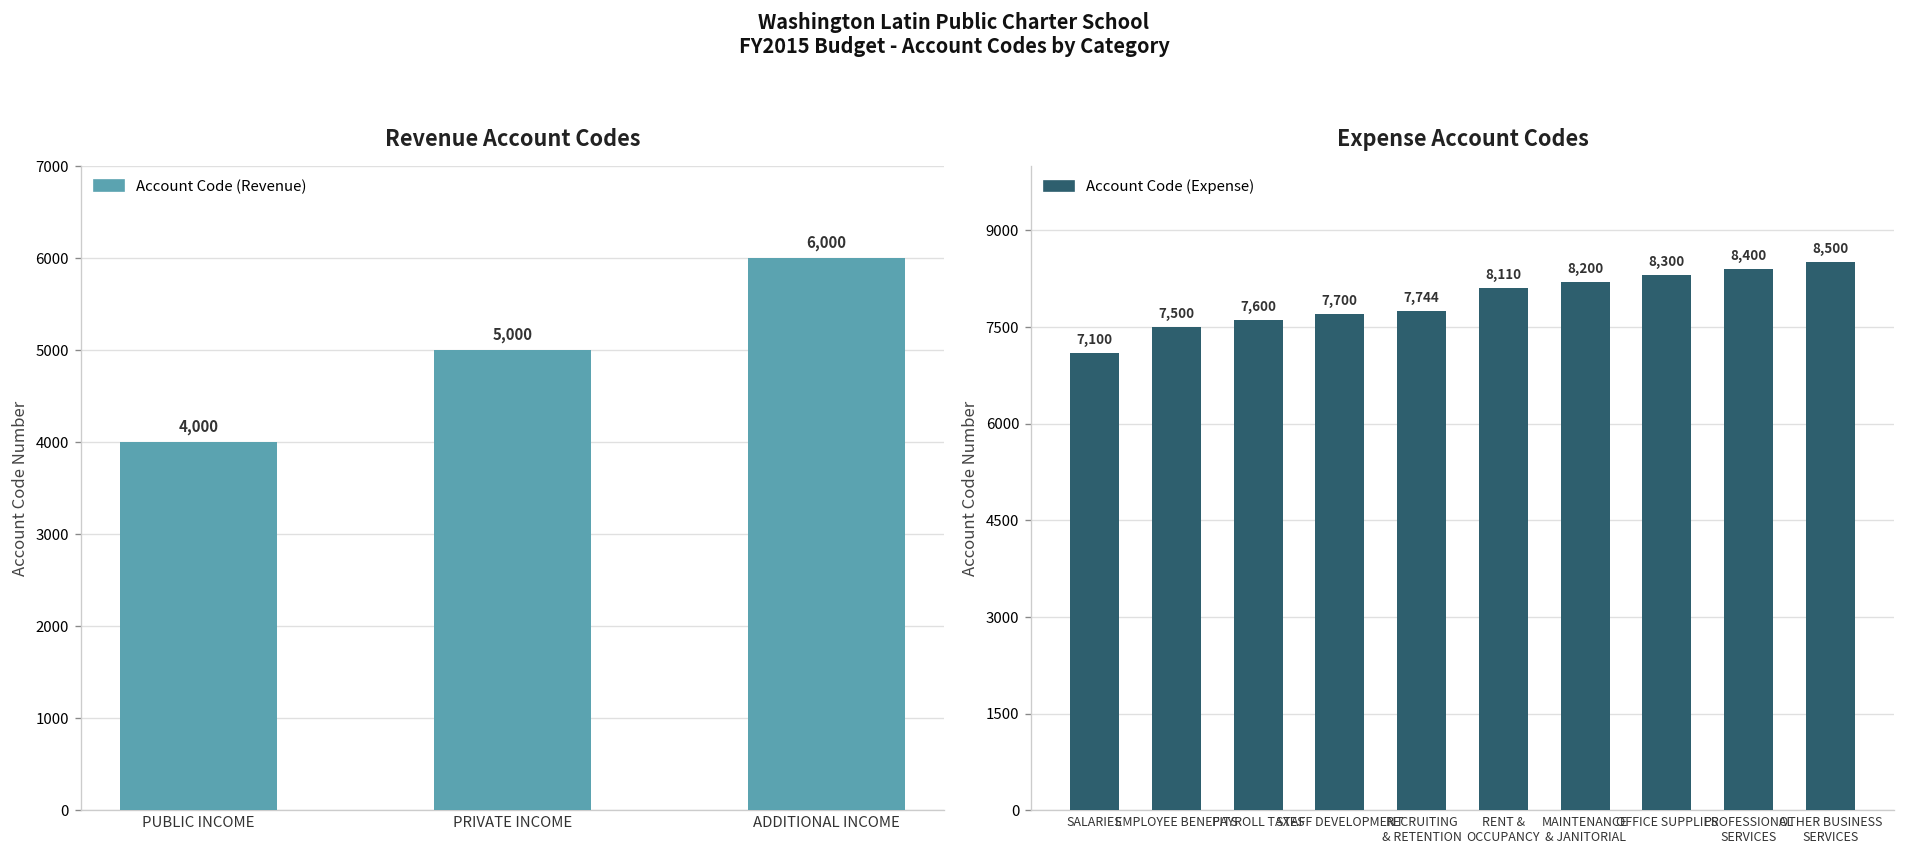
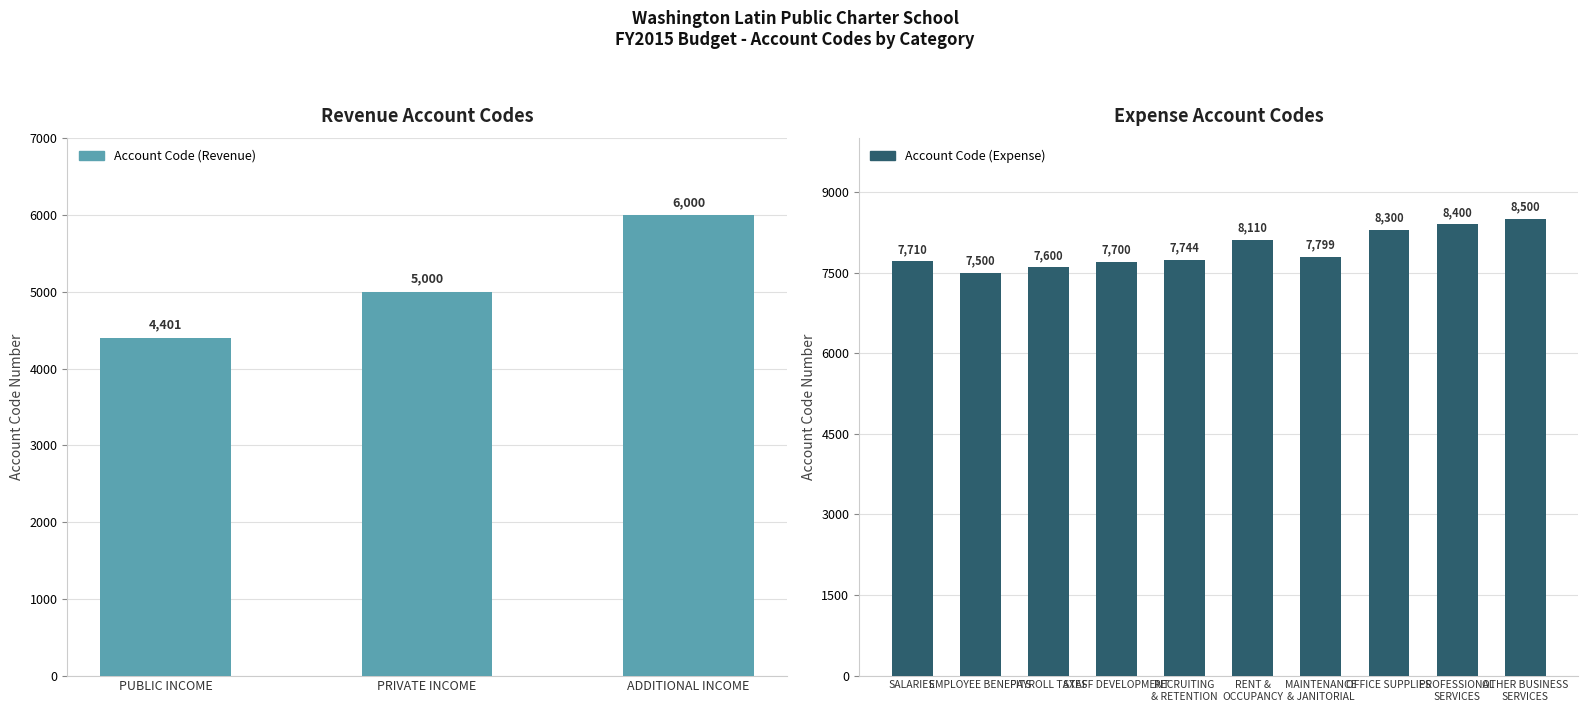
  {
    "Revenue Account Codes": {
-     "PUBLIC INCOME": "4,000",
+     "PUBLIC INCOME": "4,401",
      "PRIVATE INCOME": "5,000",
      "ADDITIONAL INCOME": "6,000"
    },
    "Expense Account Codes": {
-     "SALARIES": "7,100",
+     "SALARIES": "7,710",
      "RECRUITING & RETENTION": "7,744",
      "RENT & OCCUPANCY": "8,110",
-     "MAINTENANCE & JANITORIAL": "8,200",
+     "MAINTENANCE & JANITORIAL": "7,799",
      "OFFICE SUPPLIES": "8,300",
      "OTHER BUSINESS SERVICES": "8,500"
    }
  }
